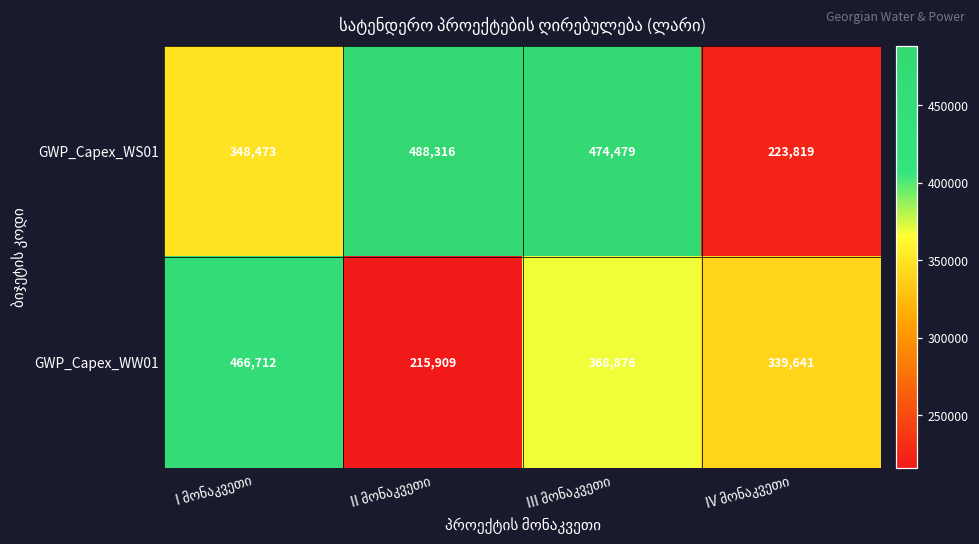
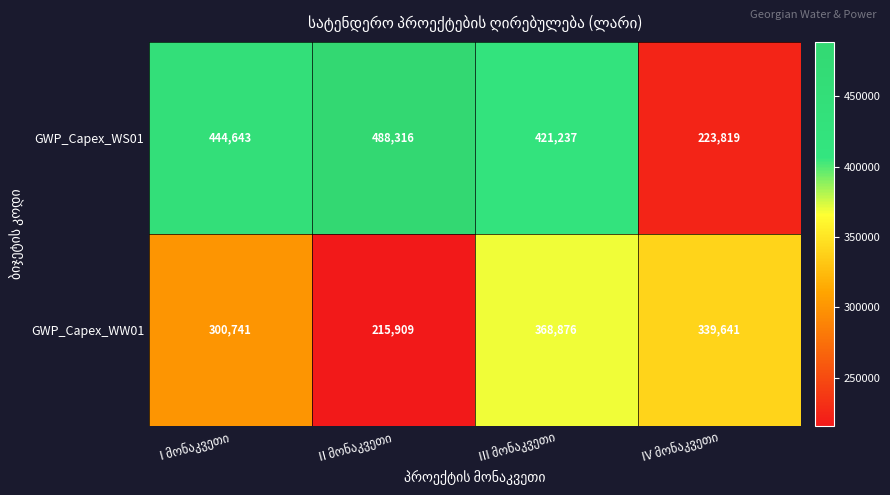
  {
    "GWP_Capex_WS01": {
-     "I მონაკვეთი": "348,473",
+     "I მონაკვეთი": "444,643",
      "II მონაკვეთი": "488,316",
-     "III მონაკვეთი": "474,479",
+     "III მონაკვეთი": "421,237",
      "IV მონაკვეთი": "223,819"
    },
    "GWP_Capex_WW01": {
-     "I მონაკვეთი": "466,712",
+     "I მონაკვეთი": "300,741",
      "II მონაკვეთი": "215,909",
      "III მონაკვეთი": "368,876",
      "IV მონაკვეთი": "339,641"
    }
  }
